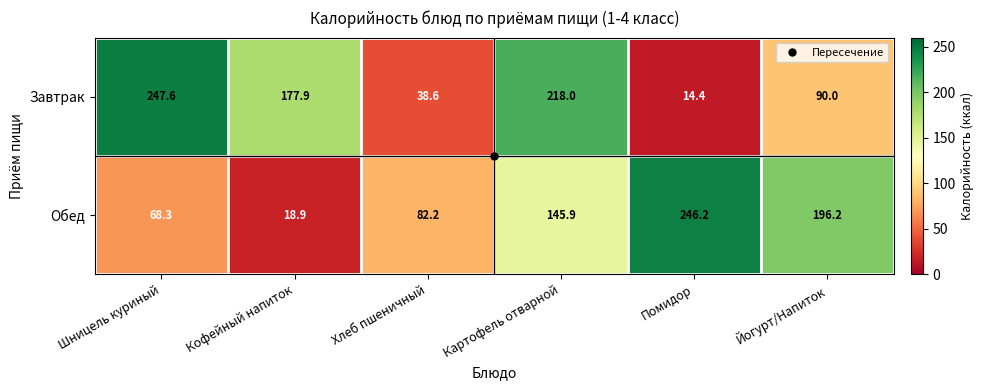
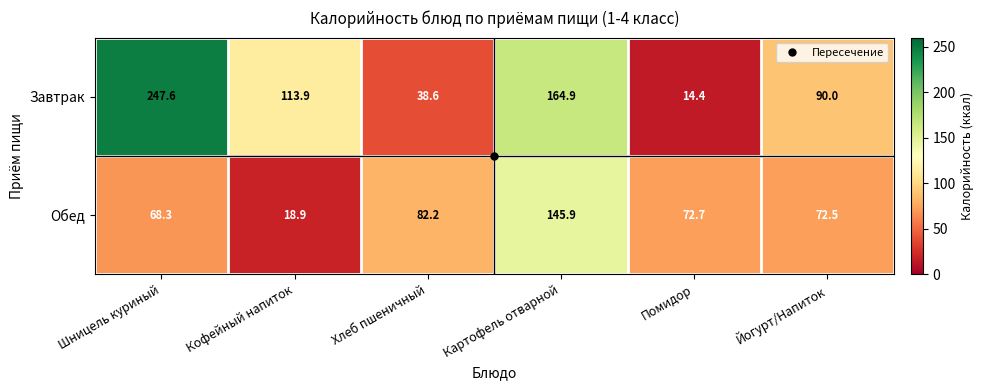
  {
    "Завтрак": {
      "Шницель куриный": 247.6,
-     "Кофейный напиток": 177.9,
+     "Кофейный напиток": 113.9,
      "Хлеб пшеничный": 38.6,
-     "Картофель отварной": 218.0,
+     "Картофель отварной": 164.9,
      "Помидор": 14.4,
      "Йогурт/Напиток": 90.0
    },
    "Обед": {
      "Шницель куриный": 68.3,
      "Кофейный напиток": 18.9,
      "Хлеб пшеничный": 82.2,
      "Картофель отварной": 145.9,
-     "Помидор": 246.2,
-     "Йогурт/Напиток": 196.2
+     "Помидор": 72.7,
+     "Йогурт/Напиток": 72.5
    }
  }
